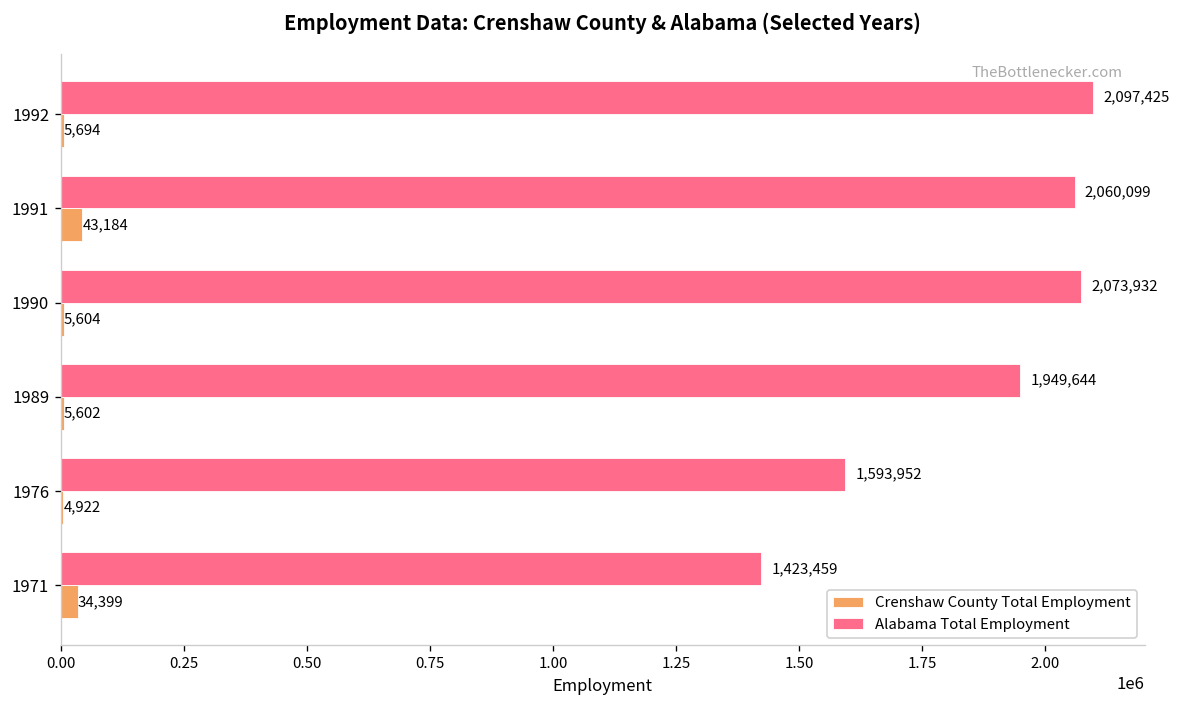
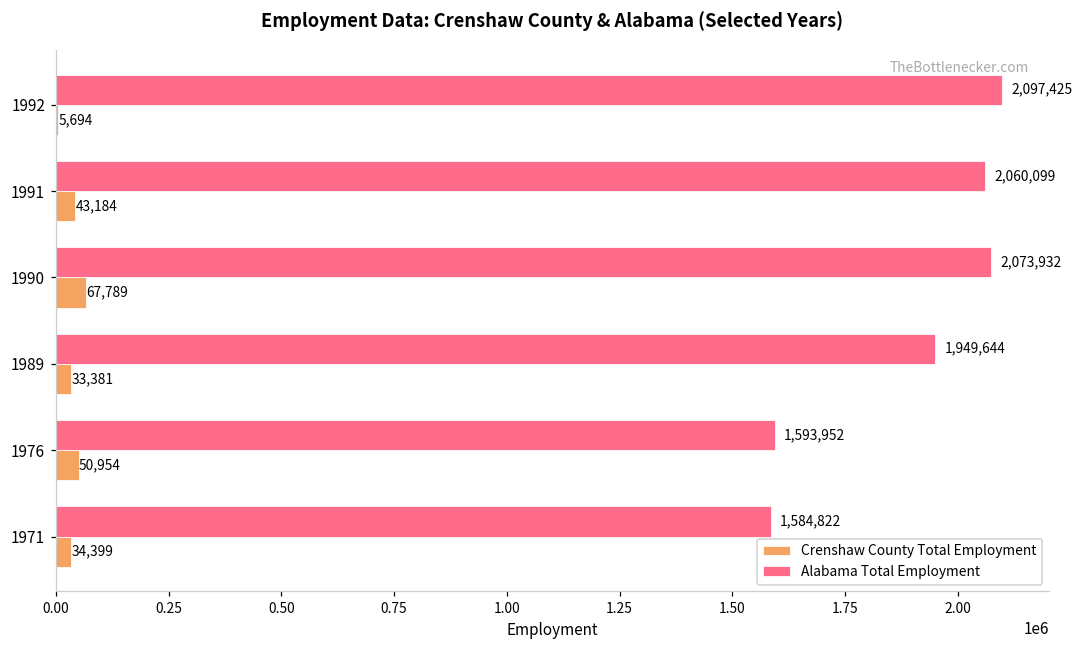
  {
    "Crenshaw County Total Employment": {
      "1992": "5,694",
      "1991": "43,184",
-     "1990": "5,604",
-     "1989": "5,602",
-     "1976": "4,922",
+     "1990": "67,789",
+     "1989": "33,381",
+     "1976": "50,954",
      "1971": "34,399"
    },
    "Alabama Total Employment": {
      "1992": "2,097,425",
      "1991": "2,060,099",
      "1990": "2,073,932",
      "1989": "1,949,644",
      "1976": "1,593,952",
-     "1971": "1,423,459"
+     "1971": "1,584,822"
    }
  }
